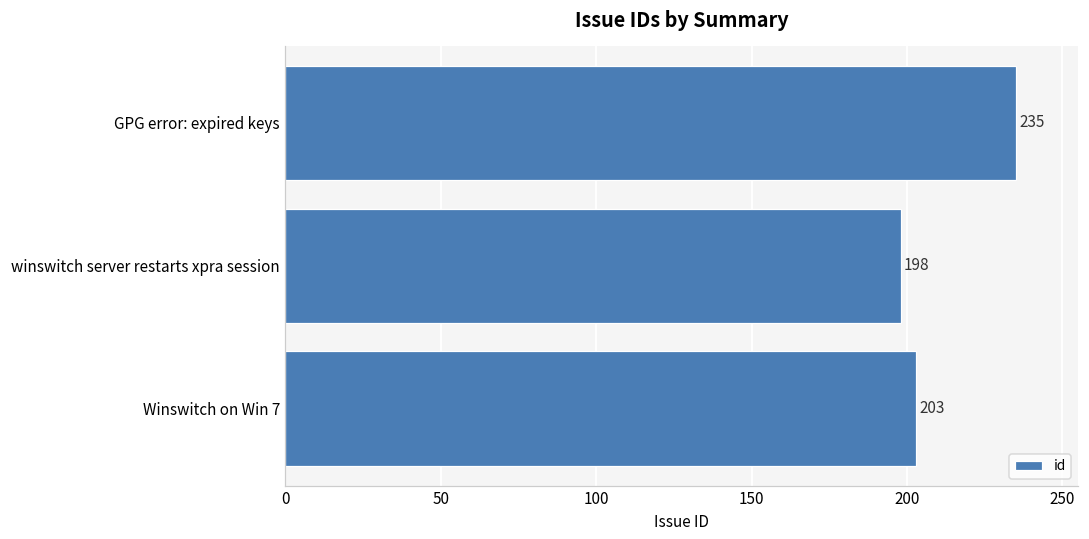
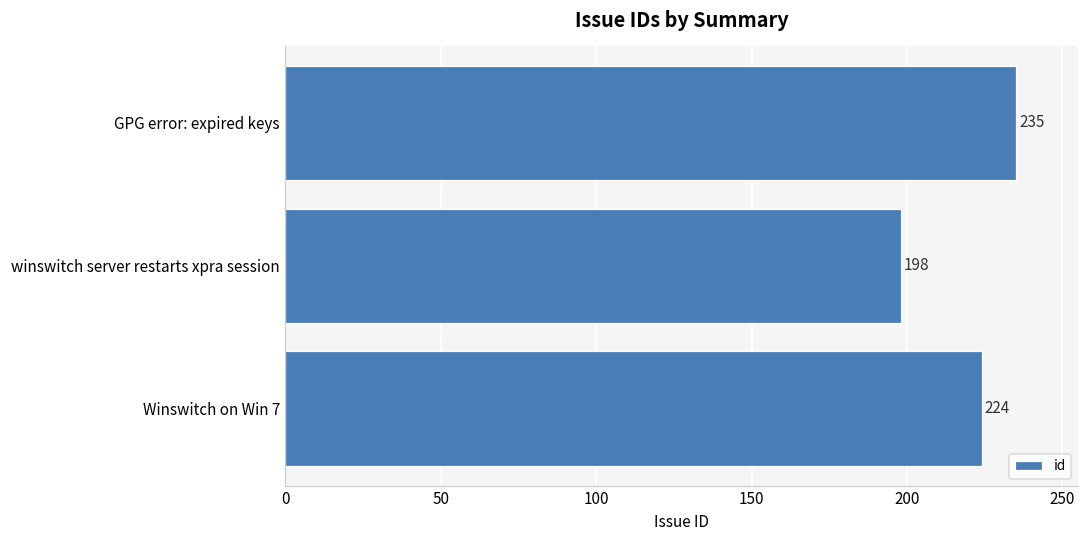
  {
    "GPG error: expired keys": 235,
    "winswitch server restarts xpra session": 198,
-   "Winswitch on Win 7": 203
+   "Winswitch on Win 7": 224
  }
